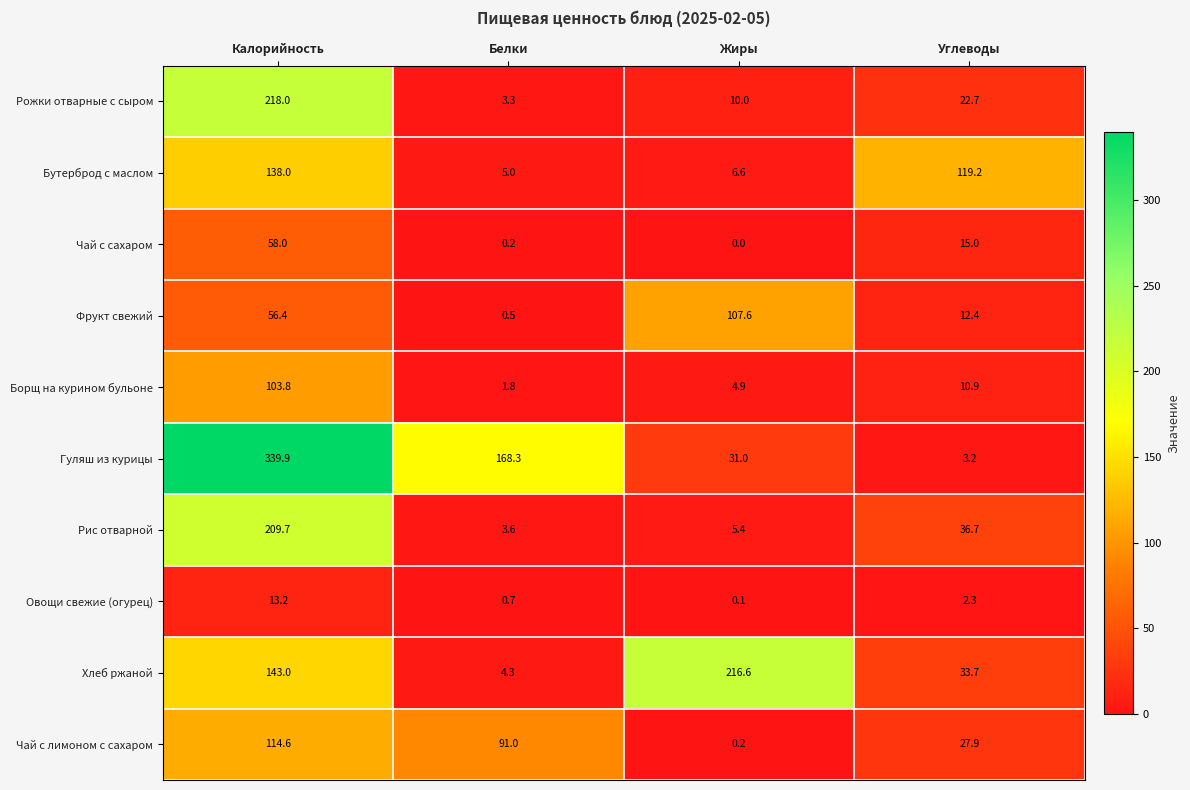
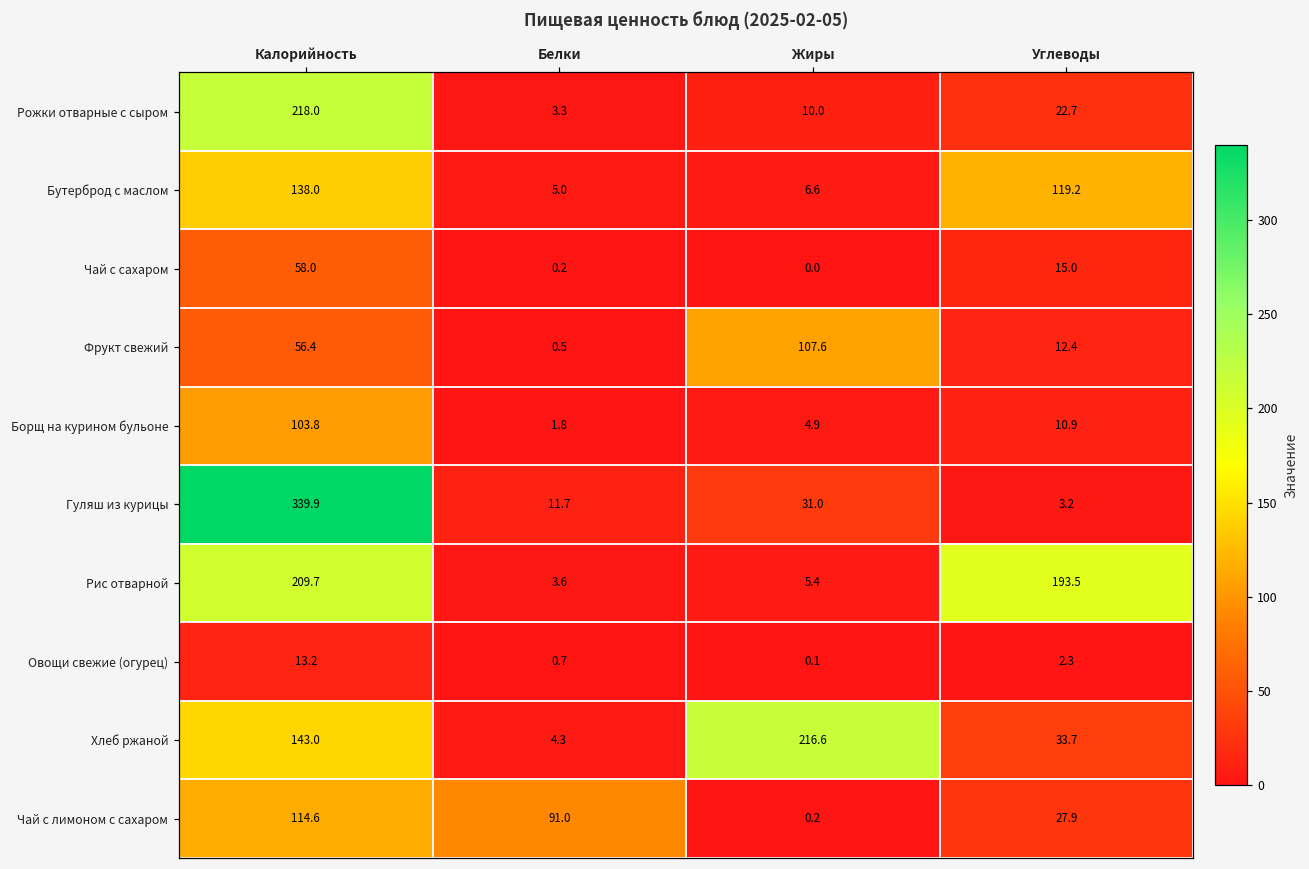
  {
    "Рожки отварные с сыром": {
      "Калорийность": 218.0,
      "Белки": 3.3,
      "Жиры": 10.0,
      "Углеводы": 22.7
    },
    "Бутерброд с маслом": {
      "Калорийность": 138.0,
      "Белки": 5.0,
      "Жиры": 6.6,
      "Углеводы": 119.2
    },
    "Чай с сахаром": {
      "Калорийность": 58.0,
      "Белки": 0.2,
      "Жиры": 0.0,
      "Углеводы": 15.0
    },
    "Фрукт свежий": {
      "Калорийность": 56.4,
      "Белки": 0.5,
      "Жиры": 107.6,
      "Углеводы": 12.4
    },
    "Борщ на курином бульоне": {
      "Калорийность": 103.8,
      "Белки": 1.8,
      "Жиры": 4.9,
      "Углеводы": 10.9
    },
    "Гуляш из курицы": {
      "Калорийность": 339.9,
-     "Белки": 168.3,
+     "Белки": 11.7,
      "Жиры": 31.0,
      "Углеводы": 3.2
    },
    "Рис отварной": {
      "Калорийность": 209.7,
      "Белки": 3.6,
      "Жиры": 5.4,
-     "Углеводы": 36.7
+     "Углеводы": 193.5
    },
    "Овощи свежие (огурец)": {
      "Калорийность": 13.2,
      "Белки": 0.7,
      "Жиры": 0.1,
      "Углеводы": 2.3
    },
    "Хлеб ржаной": {
      "Калорийность": 143.0,
      "Белки": 4.3,
      "Жиры": 216.6,
      "Углеводы": 33.7
    },
    "Чай с лимоном с сахаром": {
      "Калорийность": 114.6,
      "Белки": 91.0,
      "Жиры": 0.2,
      "Углеводы": 27.9
    }
  }
